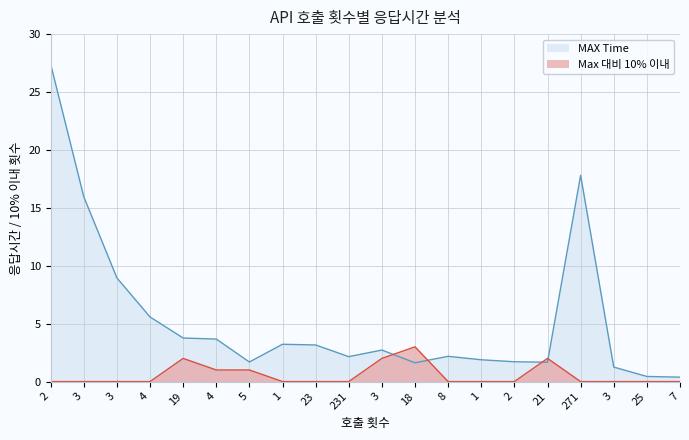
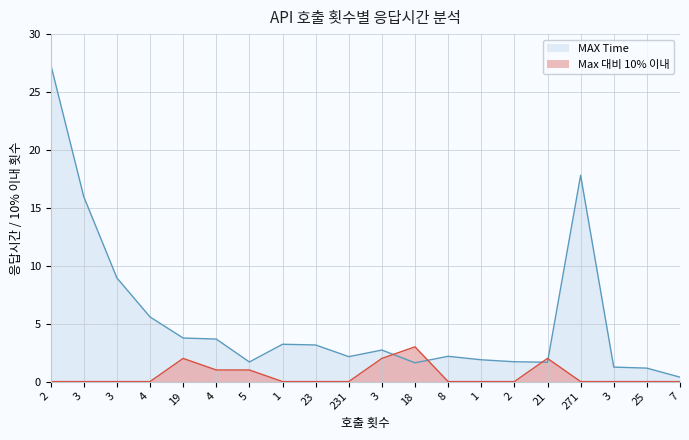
  {
    "MAX Time": {
      "19": 3.8,
      "5": 1.7,
      "23": 3.2,
      "231": 2.2,
      "18": 1.6,
      "8": 2.2,
      "21": 1.7,
      "271": 17.8,
-     "25": 0.4,
+     "25": 1.2,
      "7": 0.4
    },
    "Max 대비 10% 이내": {
      "19": 2.0,
      "5": 1.0,
      "23": 0.0,
      "231": 0.0,
      "18": 3.0,
      "8": 0.0,
      "21": 2.0,
      "271": 0.0,
      "25": 0.0,
      "7": 0.0
    }
  }
